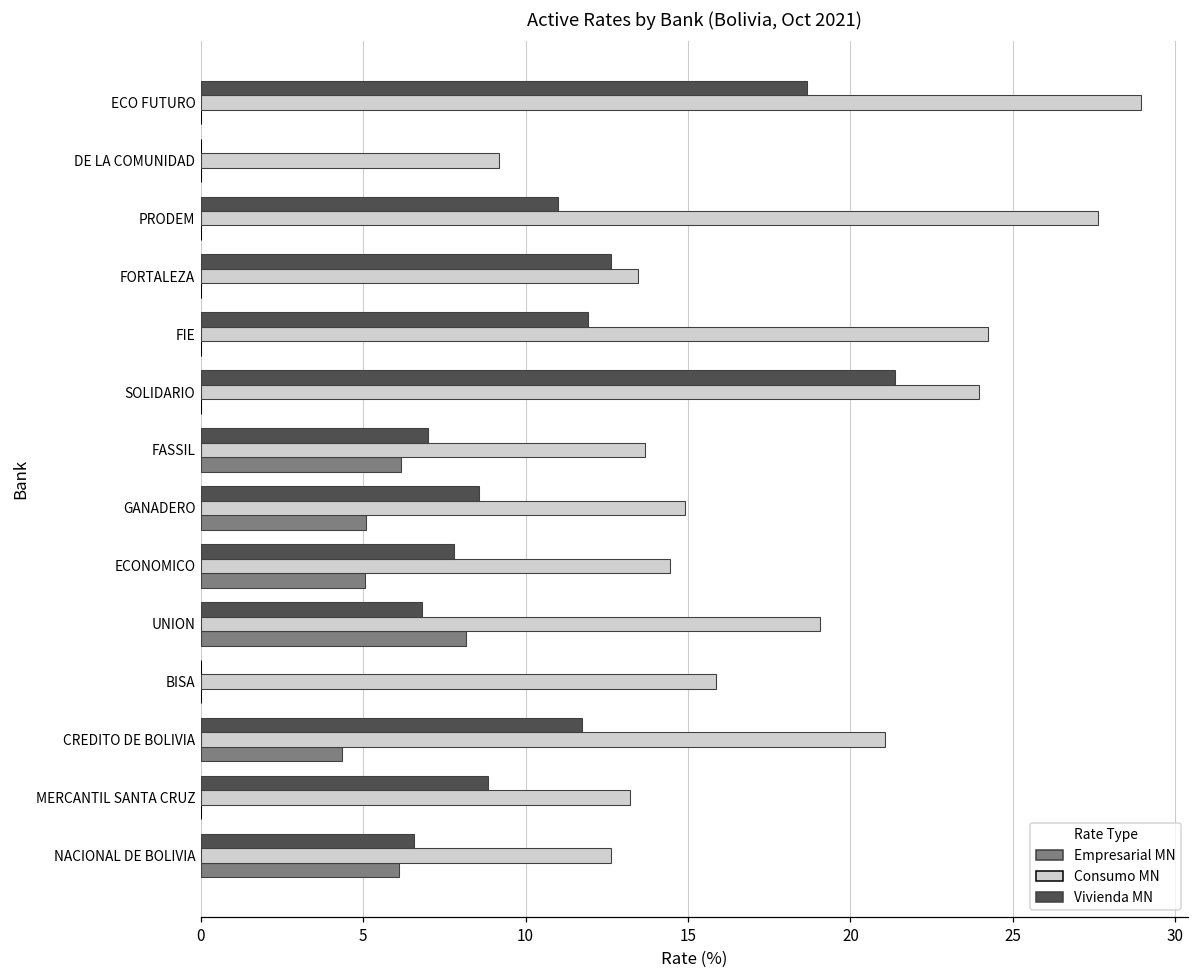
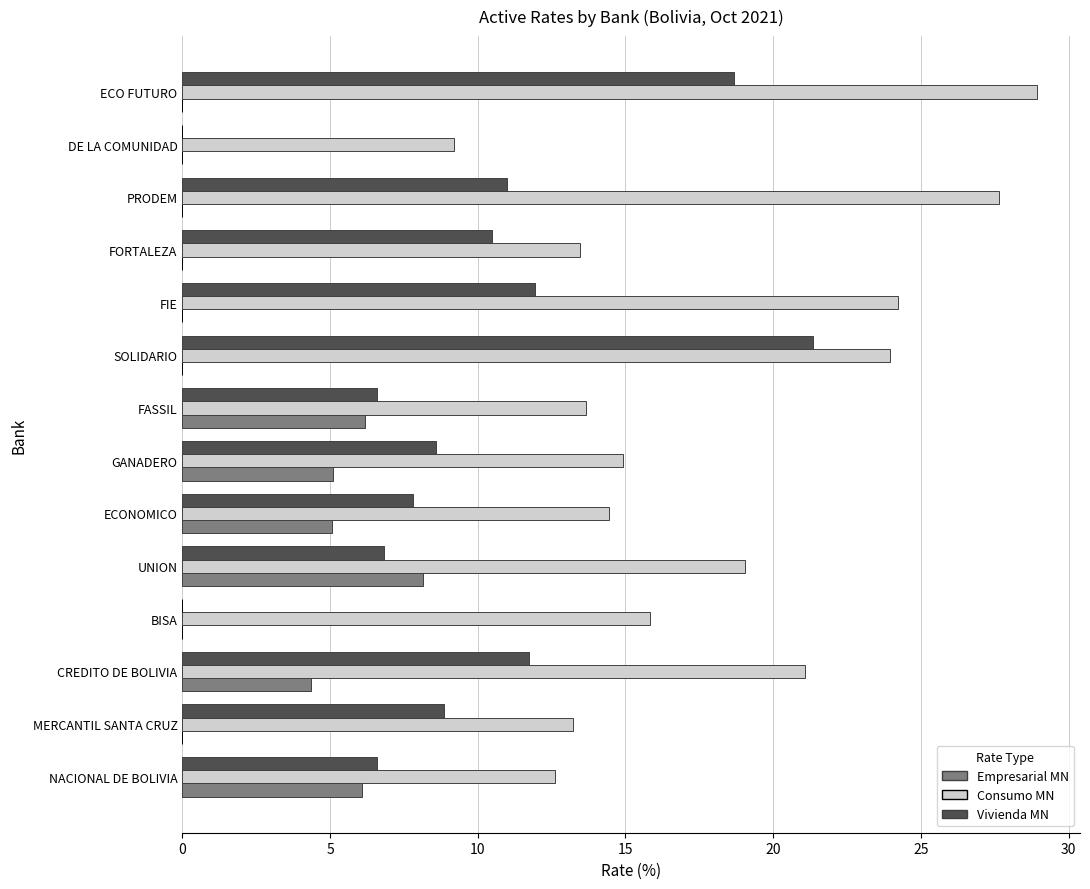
  {
    "Empresarial MN": {
      "ECO FUTURO": 0.0,
      "DE LA COMUNIDAD": 0.0,
      "PRODEM": 0.0,
      "FORTALEZA": 0.0,
      "FIE": 0.0,
      "SOLIDARIO": 0.0,
      "FASSIL": 6.2,
      "GANADERO": 5.1,
      "ECONOMICO": 5.1,
      "UNION": 8.2,
      "BISA": 0.0,
      "CREDITO DE BOLIVIA": 4.4,
      "MERCANTIL SANTA CRUZ": 0.0,
      "NACIONAL DE BOLIVIA": 6.1
    },
    "Consumo MN": {
      "ECO FUTURO": 28.9,
      "DE LA COMUNIDAD": 9.2,
      "PRODEM": 27.6,
      "FORTALEZA": 13.5,
      "FIE": 24.2,
      "SOLIDARIO": 24.0,
      "FASSIL": 13.7,
      "GANADERO": 14.9,
      "ECONOMICO": 14.5,
      "UNION": 19.1,
      "BISA": 15.8,
      "CREDITO DE BOLIVIA": 21.1,
      "MERCANTIL SANTA CRUZ": 13.2,
      "NACIONAL DE BOLIVIA": 12.6
    },
    "Vivienda MN": {
      "ECO FUTURO": 18.7,
      "DE LA COMUNIDAD": 0.0,
      "PRODEM": 11.0,
-     "FORTALEZA": 12.6,
+     "FORTALEZA": 10.5,
      "FIE": 11.9,
      "SOLIDARIO": 21.4,
-     "FASSIL": 7.0,
+     "FASSIL": 6.6,
      "GANADERO": 8.6,
      "ECONOMICO": 7.8,
      "UNION": 6.8,
      "BISA": 0.0,
      "CREDITO DE BOLIVIA": 11.7,
      "MERCANTIL SANTA CRUZ": 8.8,
      "NACIONAL DE BOLIVIA": 6.6
    }
  }
